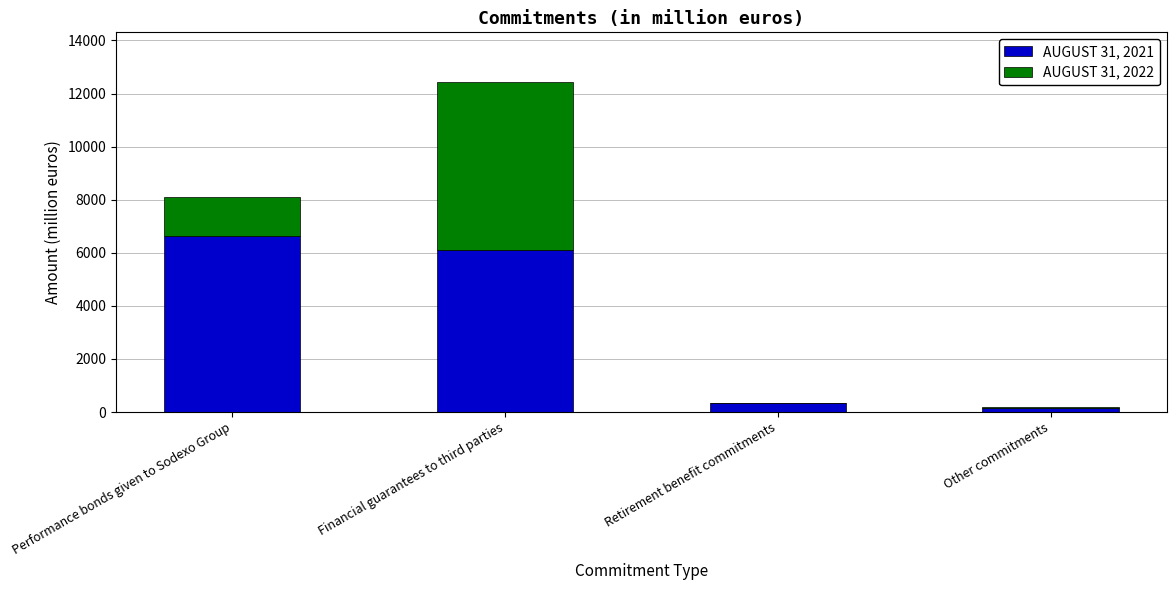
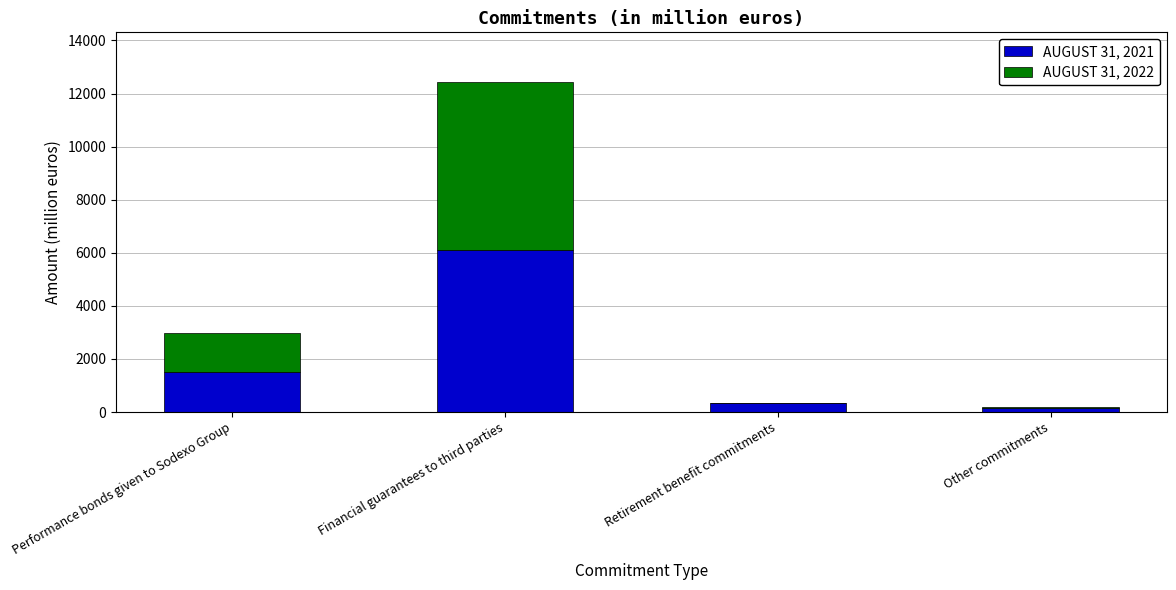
  {
    "AUGUST 31, 2021": {
-     "Performance bonds given to Sodexo Group": 6600,
+     "Performance bonds given to Sodexo Group": 1500,
      "Financial guarantees to third parties": 6100,
      "Retirement benefit commitments": 300,
      "Other commitments": 100
    },
    "AUGUST 31, 2022": {
      "Performance bonds given to Sodexo Group": 1500,
      "Financial guarantees to third parties": 6400
    }
  }
